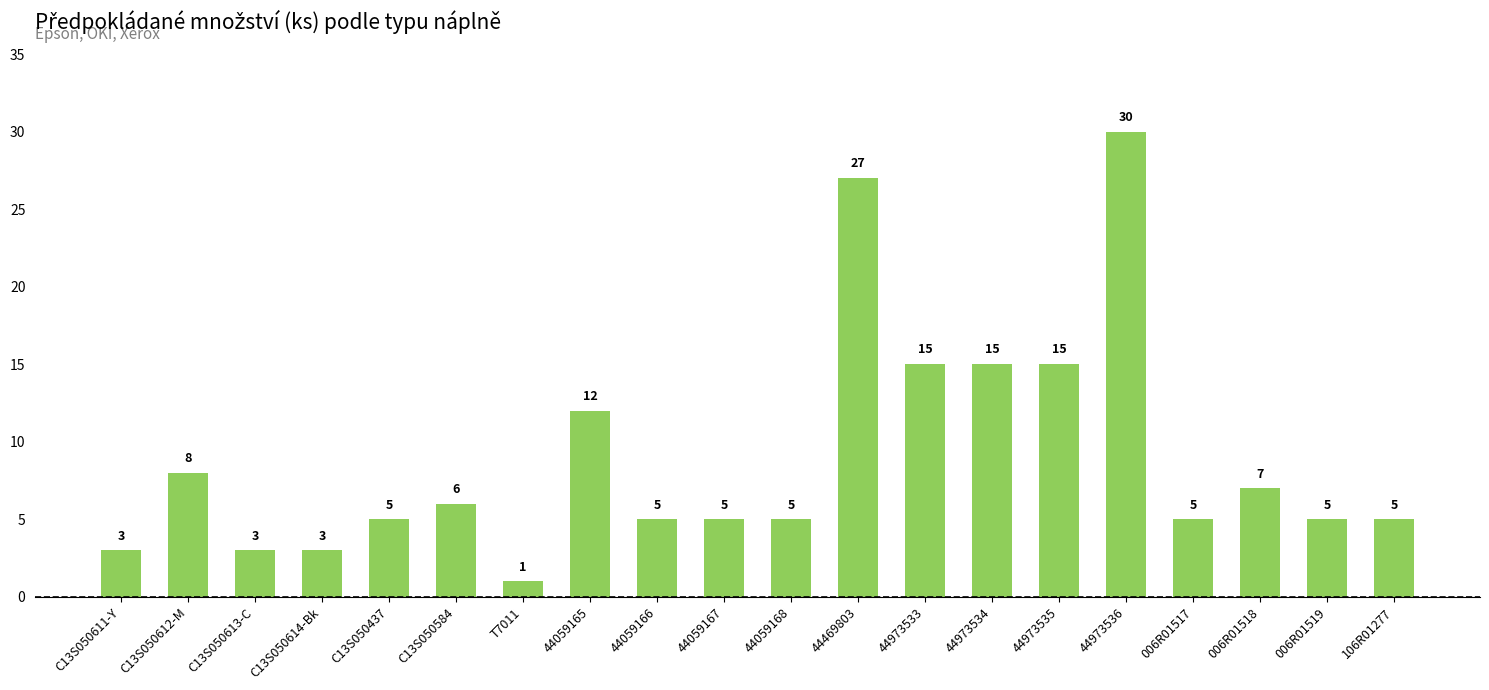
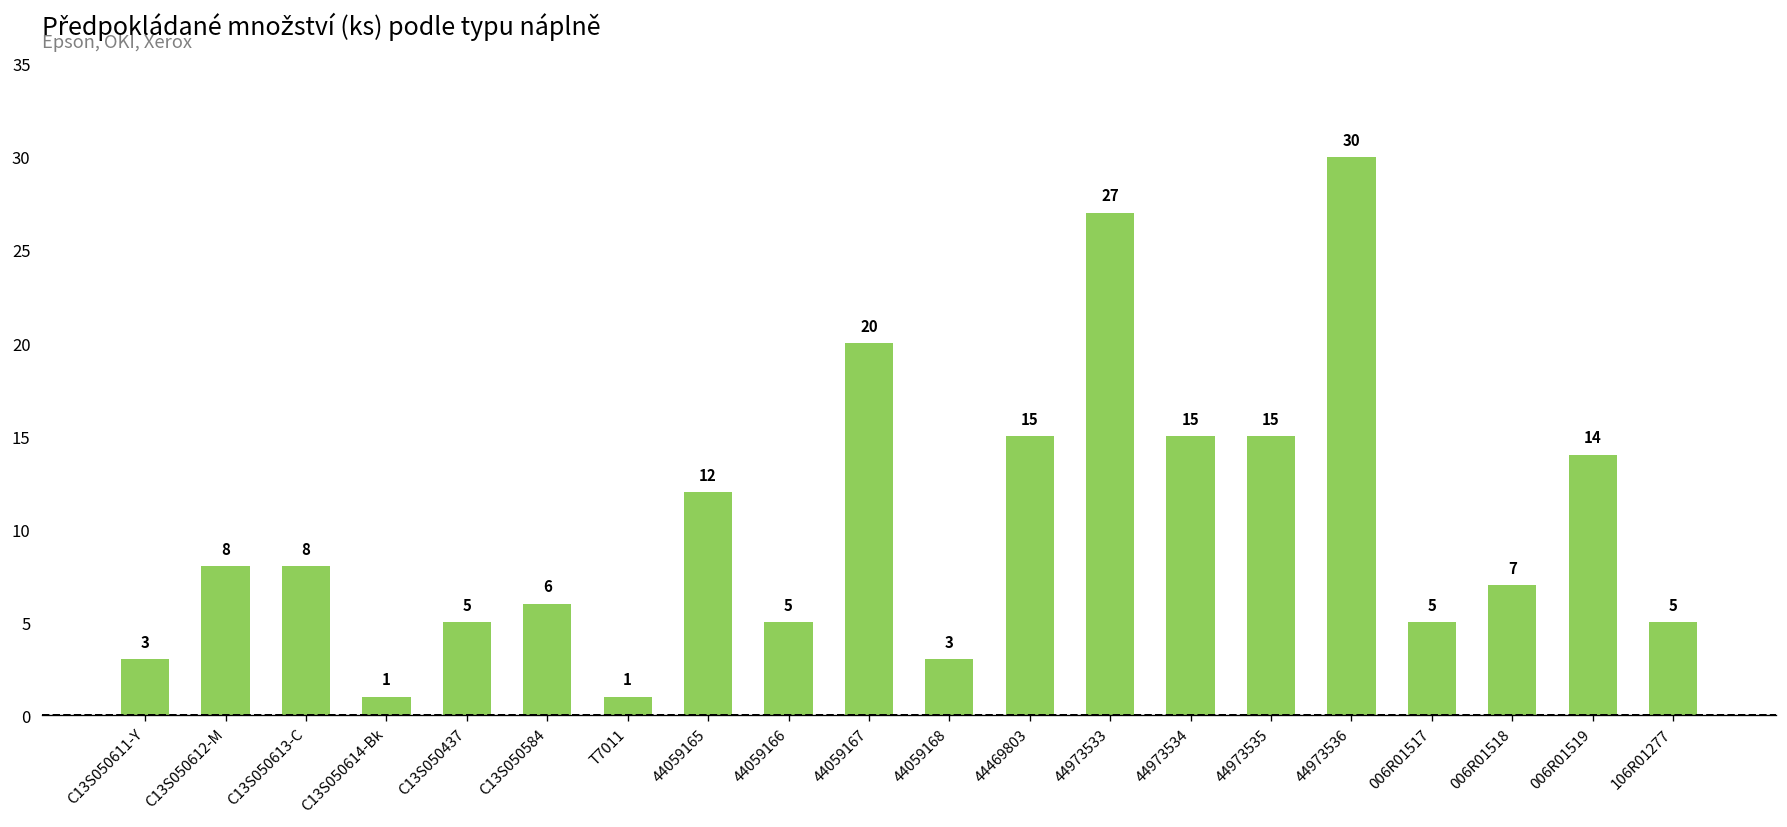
  {
    "C13S050611-Y": 3,
    "C13S050612-M": 8,
-   "C13S050613-C": 3,
-   "C13S050614-Bk": 3,
+   "C13S050613-C": 8,
+   "C13S050614-Bk": 1,
    "C13S050437": 5,
    "C13S050584": 6,
    "T7011": 1,
    "44059165": 12,
    "44059166": 5,
-   "44059167": 5,
-   "44059168": 5,
-   "44469803": 27,
-   "44973533": 15,
+   "44059167": 20,
+   "44059168": 3,
+   "44469803": 15,
+   "44973533": 27,
    "44973534": 15,
    "44973535": 15,
    "44973536": 30,
    "006R01517": 5,
    "006R01518": 7,
-   "006R01519": 5,
+   "006R01519": 14,
    "106R01277": 5
  }
